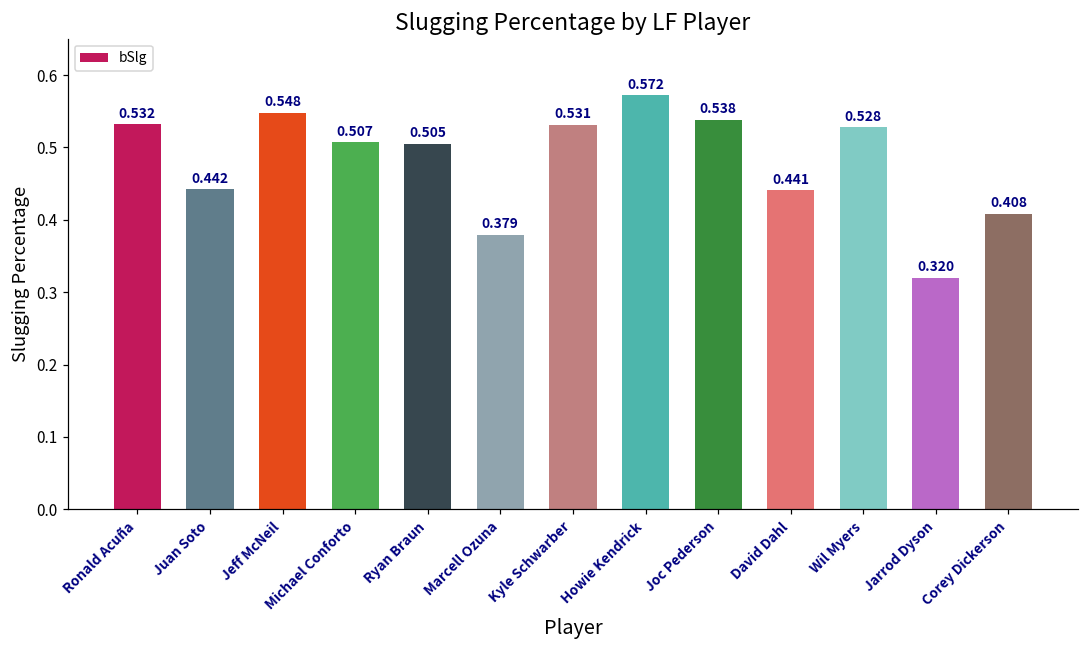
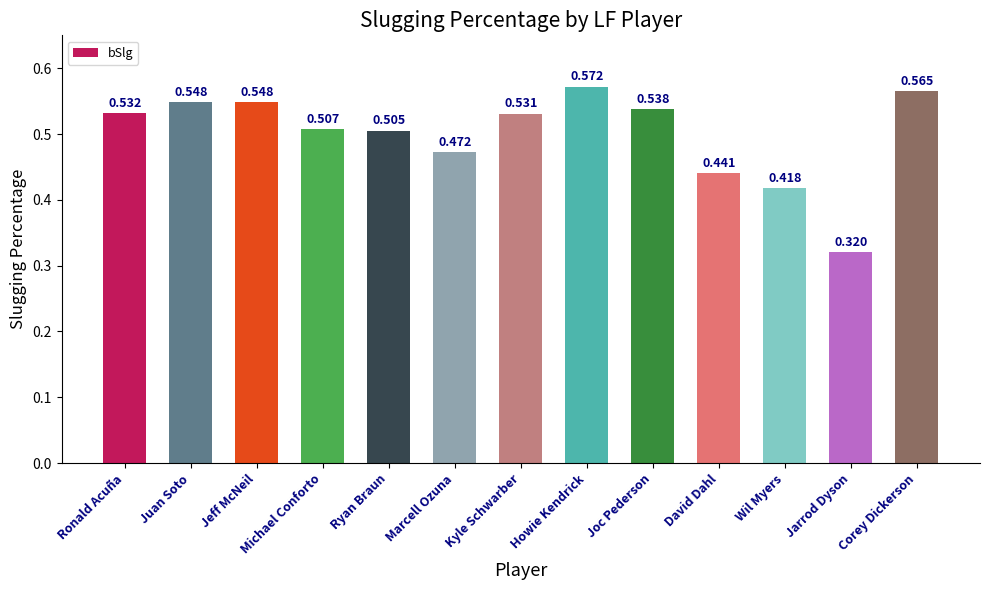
  {
    "Ronald Acuña": 0.532,
-   "Juan Soto": 0.442,
+   "Juan Soto": 0.548,
    "Jeff McNeil": 0.548,
    "Michael Conforto": 0.507,
    "Ryan Braun": 0.505,
-   "Marcell Ozuna": 0.379,
+   "Marcell Ozuna": 0.472,
    "Kyle Schwarber": 0.531,
    "Howie Kendrick": 0.572,
    "Joc Pederson": 0.538,
    "David Dahl": 0.441,
-   "Wil Myers": 0.528,
+   "Wil Myers": 0.418,
    "Jarrod Dyson": 0.320,
-   "Corey Dickerson": 0.408
+   "Corey Dickerson": 0.565
  }
